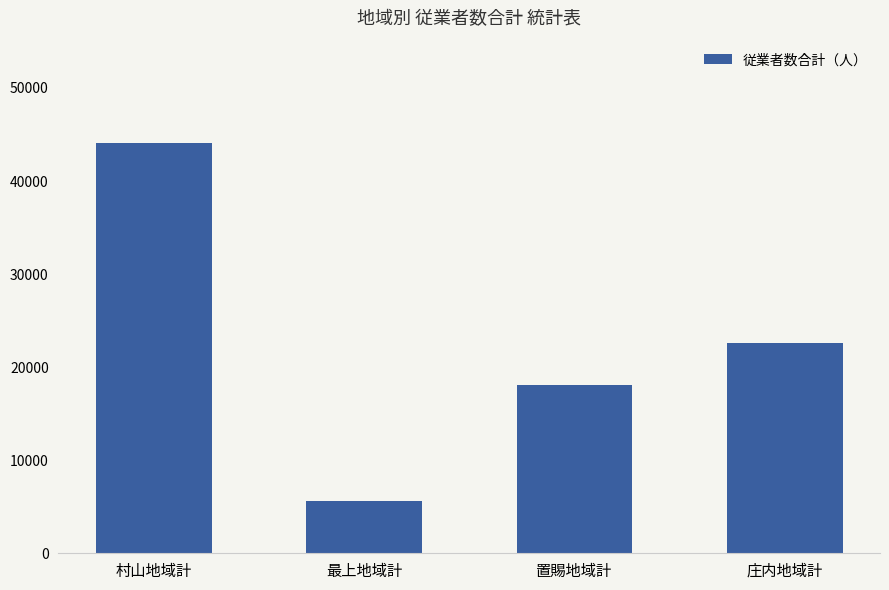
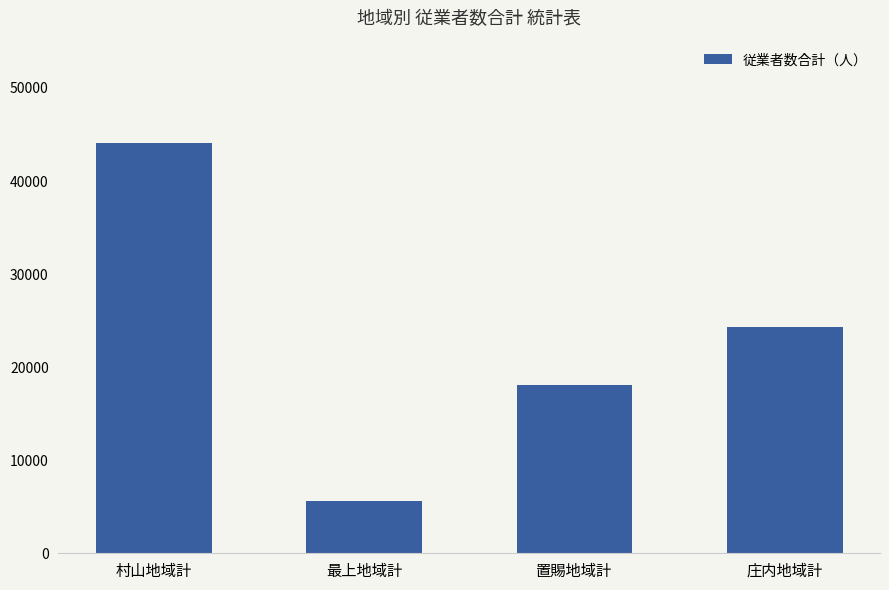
  {
    "村山地域計": 44000,
    "最上地域計": 6000,
    "置賜地域計": 18000,
-   "庄内地域計": 23000
+   "庄内地域計": 24000
  }
